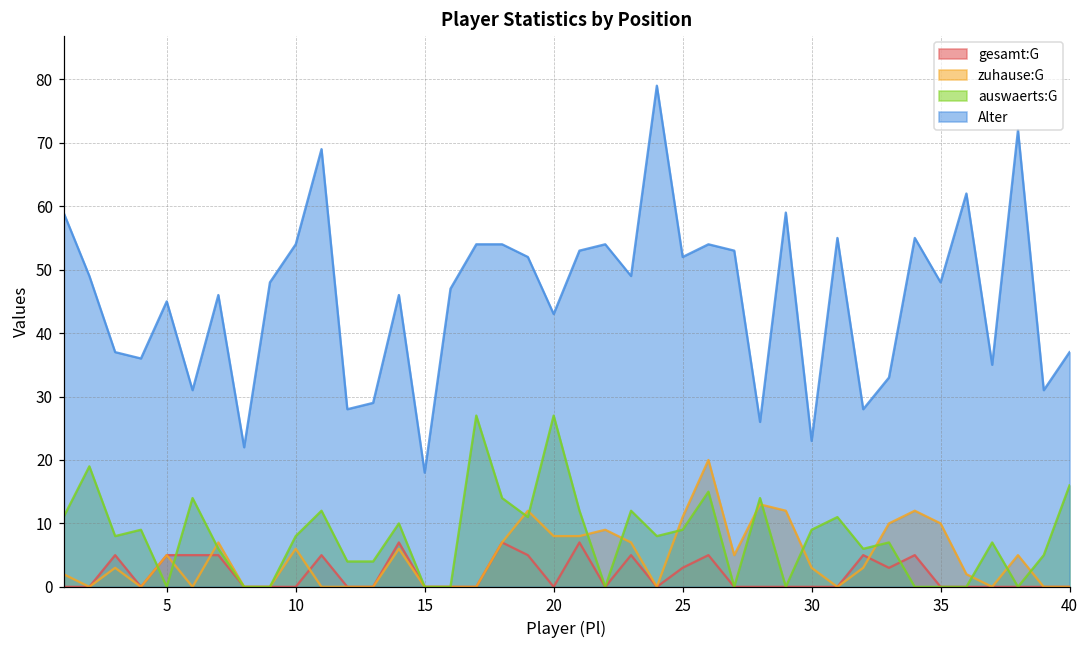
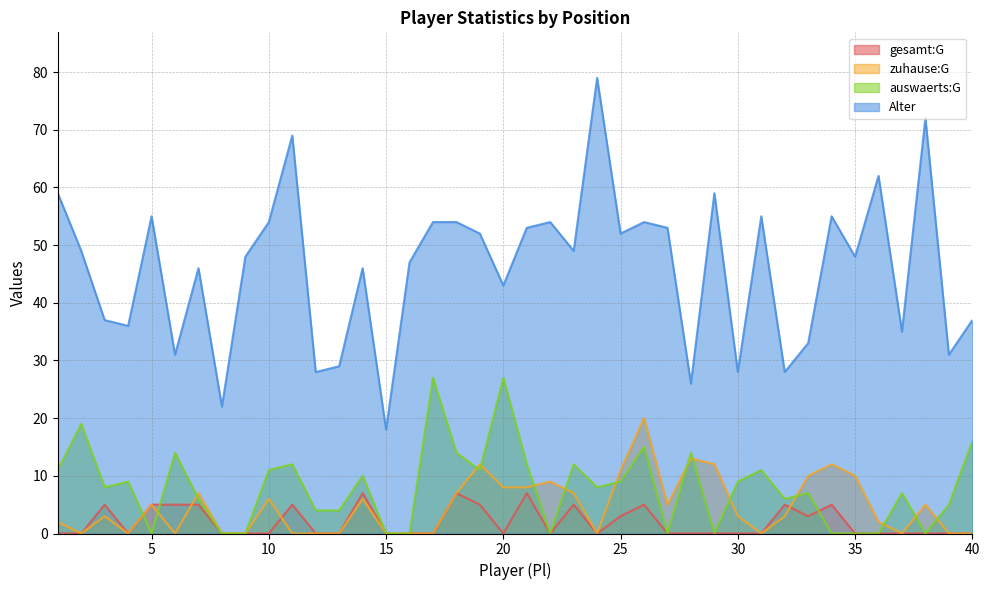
  {
    "gesamt:G": {
      "10": 0,
      "20": 0,
      "25": 3,
      "30": 0
    },
    "zuhause:G": {
      "10": 6,
      "20": 8,
      "25": 11,
      "30": 3,
      "35": 10
    },
    "auswaerts:G": {
      "5": 0,
-     "10": 8,
+     "10": 11,
      "20": 27,
      "25": 9,
      "30": 9,
      "40": 16
    },
    "Alter": {
-     "5": 45,
+     "5": 55,
      "10": 54,
      "15": 18,
      "20": 43,
      "25": 52,
-     "30": 23,
+     "30": 28,
      "35": 48,
      "40": 37
    }
  }
